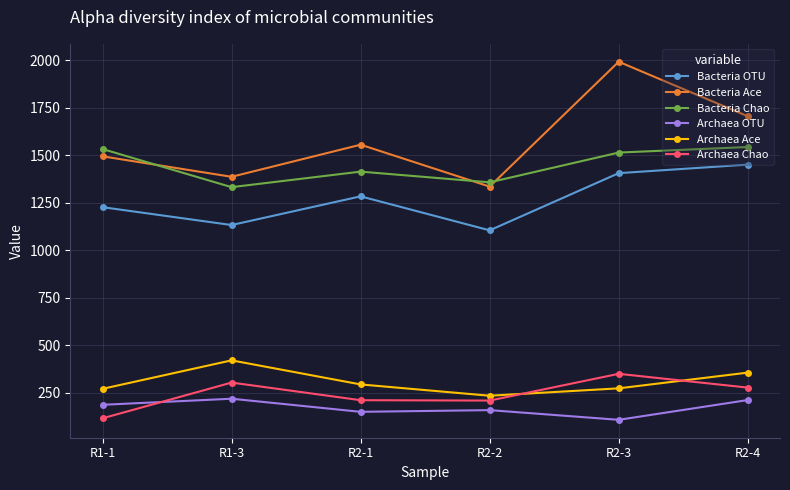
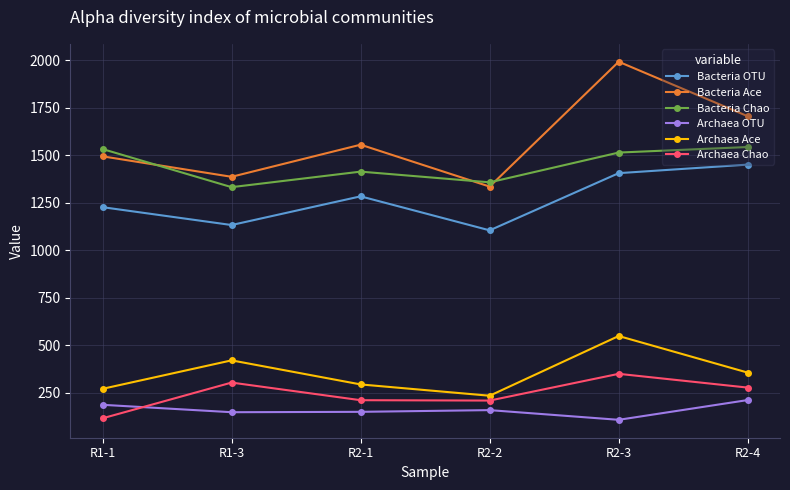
  {
    "Bacteria OTU": {
      "R1-1": 1230,
      "R1-3": 1130,
      "R2-1": 1280,
      "R2-2": 1110,
      "R2-3": 1410
    },
    "Bacteria Ace": {
      "R1-1": 1490,
      "R1-3": 1390,
      "R2-1": 1560,
      "R2-2": 1340,
      "R2-3": 1990
    },
    "Bacteria Chao": {
      "R1-1": 1530,
      "R1-3": 1330,
      "R2-1": 1410,
      "R2-2": 1360,
      "R2-3": 1510
    },
    "Archaea OTU": {
      "R1-1": 190,
-     "R1-3": 220,
+     "R1-3": 150,
      "R2-1": 150,
      "R2-2": 160,
      "R2-3": 110,
      "R2-4": 210
    },
    "Archaea Ace": {
      "R1-1": 270,
      "R1-3": 420,
      "R2-1": 290,
      "R2-2": 230,
-     "R2-3": 270,
+     "R2-3": 550,
      "R2-4": 360
    },
    "Archaea Chao": {
      "R1-1": 120,
      "R1-3": 300,
      "R2-1": 210,
      "R2-2": 210,
      "R2-3": 350,
      "R2-4": 280
    }
  }
